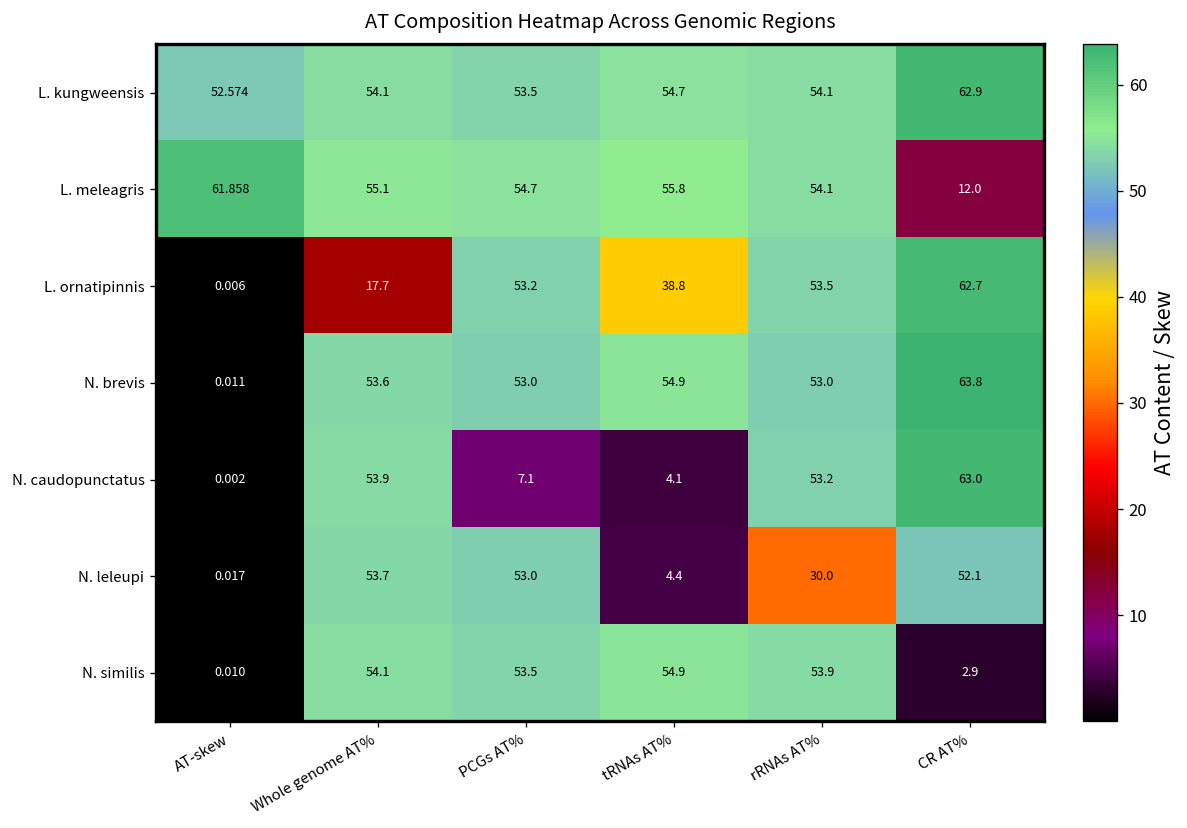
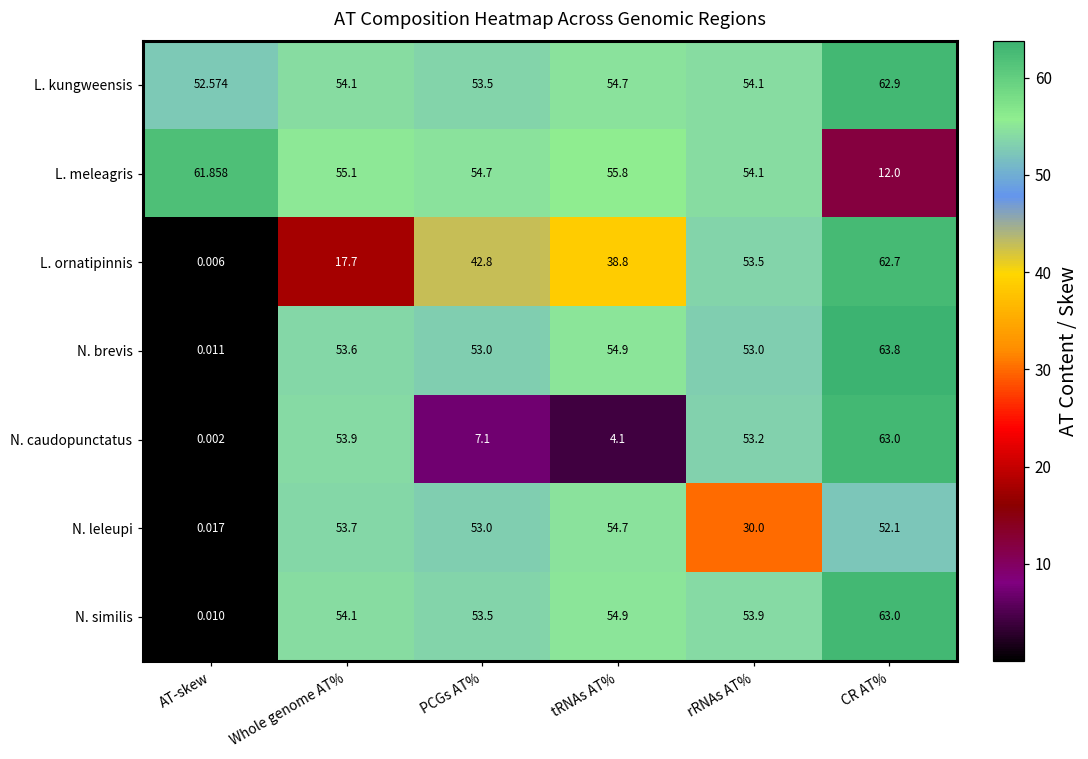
  {
    "L. kungweensis": {
      "AT-skew": 52.574,
      "Whole genome AT%": 54.1,
      "PCGs AT%": 53.5,
      "tRNAs AT%": 54.7,
      "rRNAs AT%": 54.1,
      "CR AT%": 62.9
    },
    "L. meleagris": {
      "AT-skew": 61.858,
      "Whole genome AT%": 55.1,
      "PCGs AT%": 54.7,
      "tRNAs AT%": 55.8,
      "rRNAs AT%": 54.1,
      "CR AT%": 12.0
    },
    "L. ornatipinnis": {
      "AT-skew": 0.006,
      "Whole genome AT%": 17.7,
-     "PCGs AT%": 53.2,
+     "PCGs AT%": 42.8,
      "tRNAs AT%": 38.8,
      "rRNAs AT%": 53.5,
      "CR AT%": 62.7
    },
    "N. brevis": {
      "AT-skew": 0.011,
      "Whole genome AT%": 53.6,
      "PCGs AT%": 53.0,
      "tRNAs AT%": 54.9,
      "rRNAs AT%": 53.0,
      "CR AT%": 63.8
    },
    "N. caudopunctatus": {
      "AT-skew": 0.002,
      "Whole genome AT%": 53.9,
      "PCGs AT%": 7.1,
      "tRNAs AT%": 4.1,
      "rRNAs AT%": 53.2,
      "CR AT%": 63.0
    },
    "N. leleupi": {
      "AT-skew": 0.017,
      "Whole genome AT%": 53.7,
      "PCGs AT%": 53.0,
-     "tRNAs AT%": 4.4,
+     "tRNAs AT%": 54.7,
      "rRNAs AT%": 30.0,
      "CR AT%": 52.1
    },
    "N. similis": {
      "AT-skew": 0.010,
      "Whole genome AT%": 54.1,
      "PCGs AT%": 53.5,
      "tRNAs AT%": 54.9,
      "rRNAs AT%": 53.9,
-     "CR AT%": 2.9
+     "CR AT%": 63.0
    }
  }
